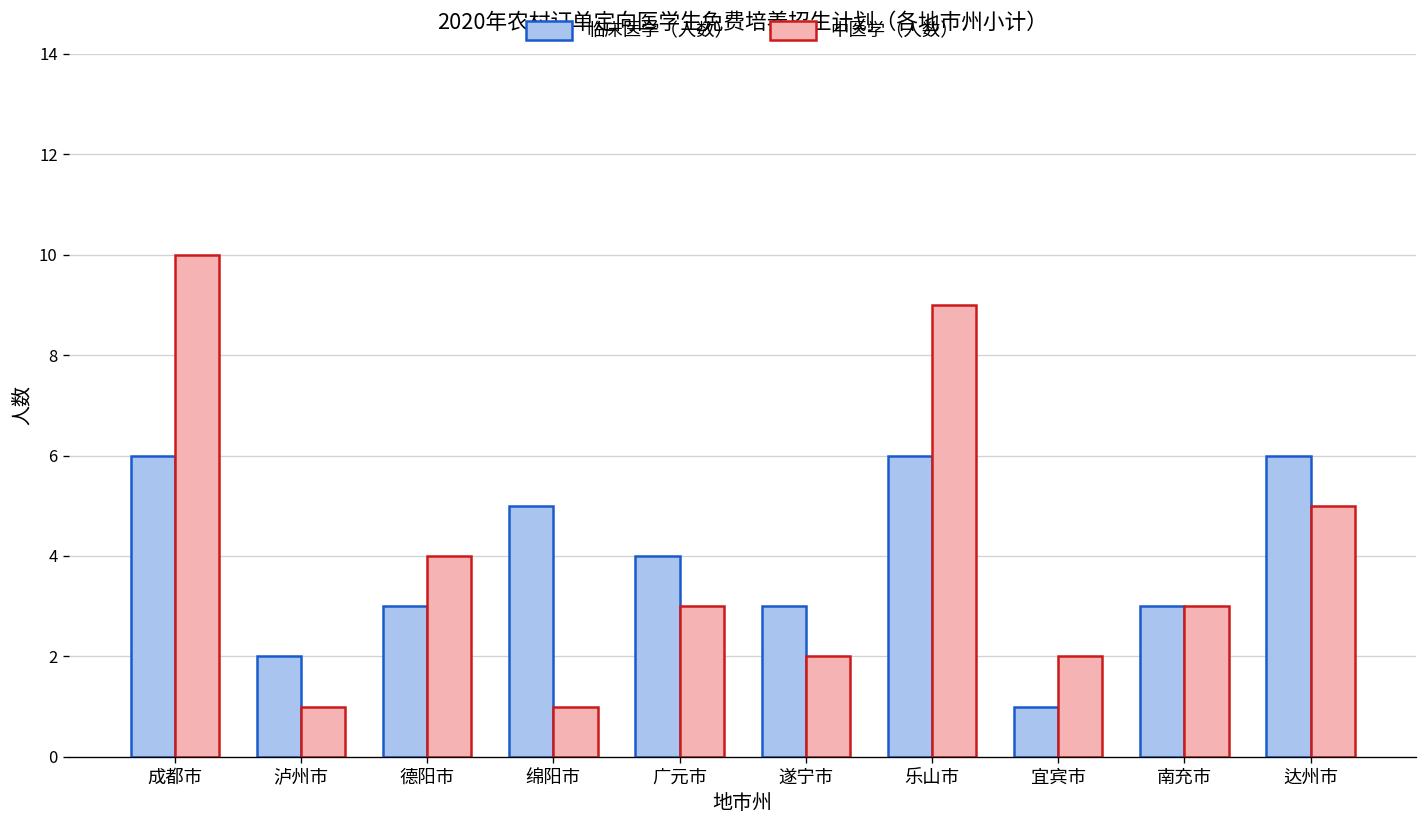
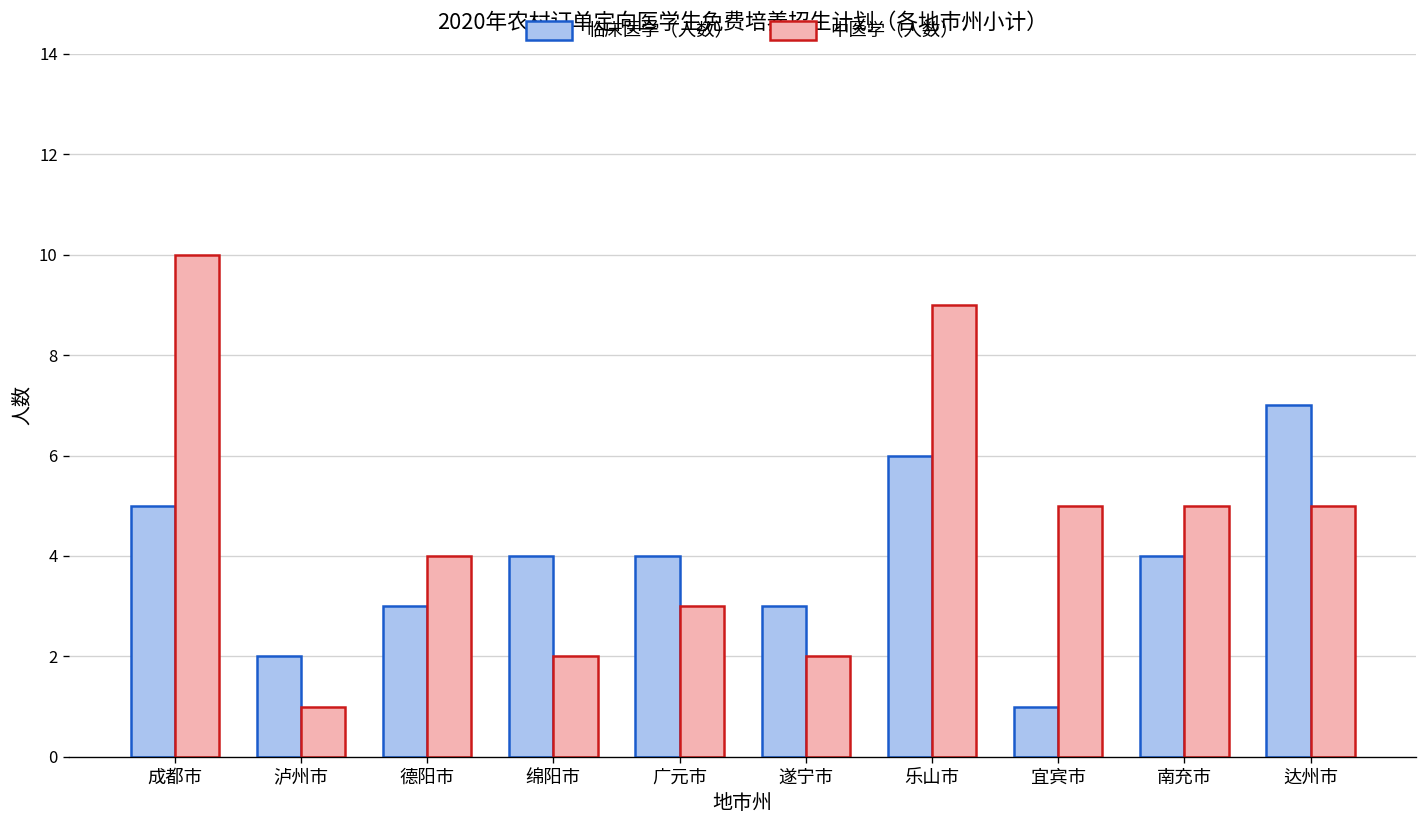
  {
    "临床医学（人数）": {
-     "成都市": 6,
+     "成都市": 5,
      "泸州市": 2,
      "德阳市": 3,
-     "绵阳市": 5,
+     "绵阳市": 4,
      "广元市": 4,
      "遂宁市": 3,
      "乐山市": 6,
      "宜宾市": 1,
-     "南充市": 3,
-     "达州市": 6
+     "南充市": 4,
+     "达州市": 7
    },
    "中医学（人数）": {
      "成都市": 10,
      "泸州市": 1,
      "德阳市": 4,
-     "绵阳市": 1,
+     "绵阳市": 2,
      "广元市": 3,
      "遂宁市": 2,
      "乐山市": 9,
-     "宜宾市": 2,
-     "南充市": 3,
+     "宜宾市": 5,
+     "南充市": 5,
      "达州市": 5
    }
  }
